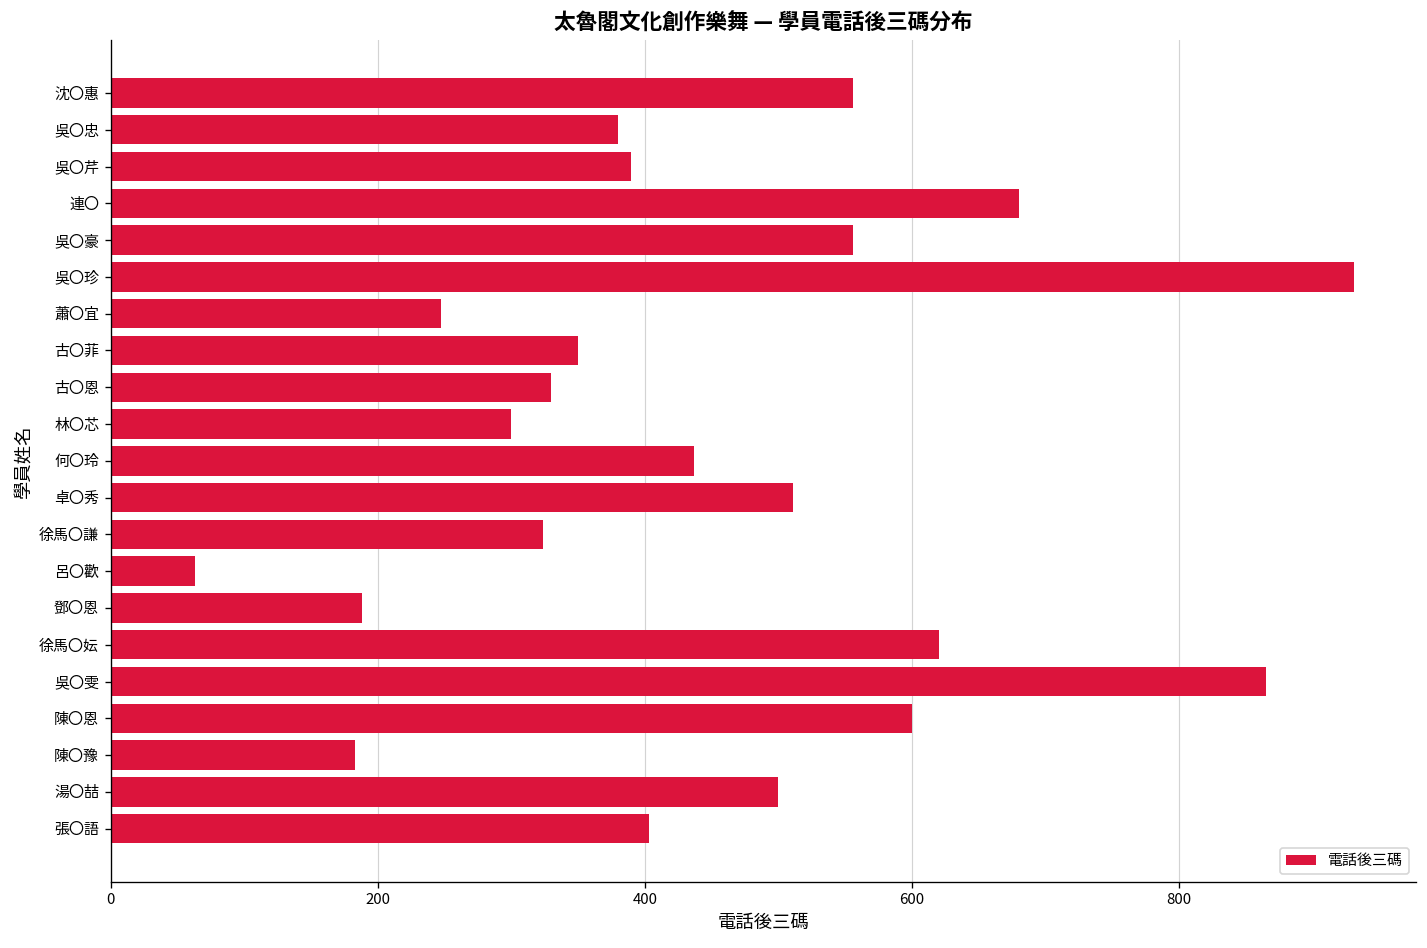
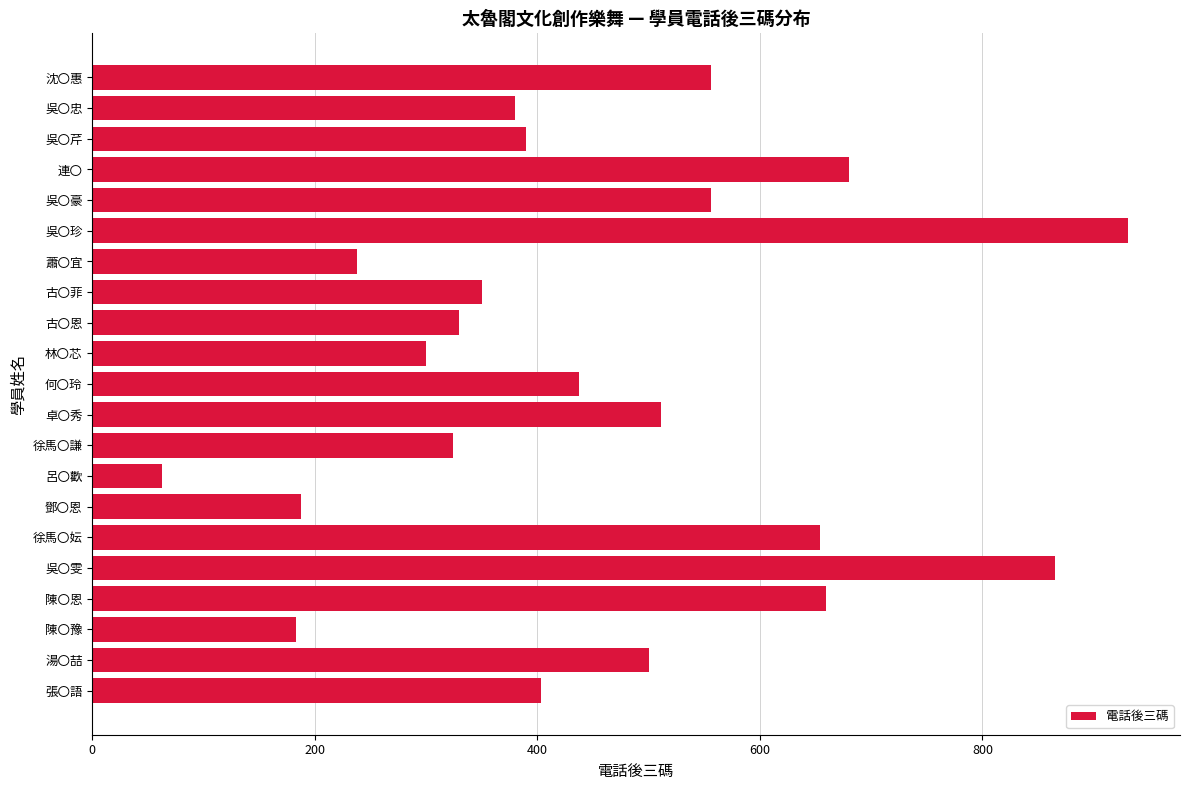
  {
    "沈〇惠": 556,
    "吳〇忠": 380,
    "吳〇芹": 390,
    "連〇": 680,
    "吳〇豪": 556,
    "吳〇珍": 931,
-   "蕭〇宜": 247,
+   "蕭〇宜": 238,
    "古〇菲": 350,
    "古〇恩": 330,
    "林〇芯": 300,
    "何〇玲": 437,
    "卓〇秀": 511,
    "徐馬〇謙": 324,
    "呂〇歡": 63,
    "鄧〇恩": 188,
-   "徐馬〇妘": 620,
+   "徐馬〇妘": 654,
    "吳〇雯": 865,
-   "陳〇恩": 600,
+   "陳〇恩": 659,
    "陳〇豫": 183,
    "湯〇喆": 500,
    "張〇語": 403
  }
